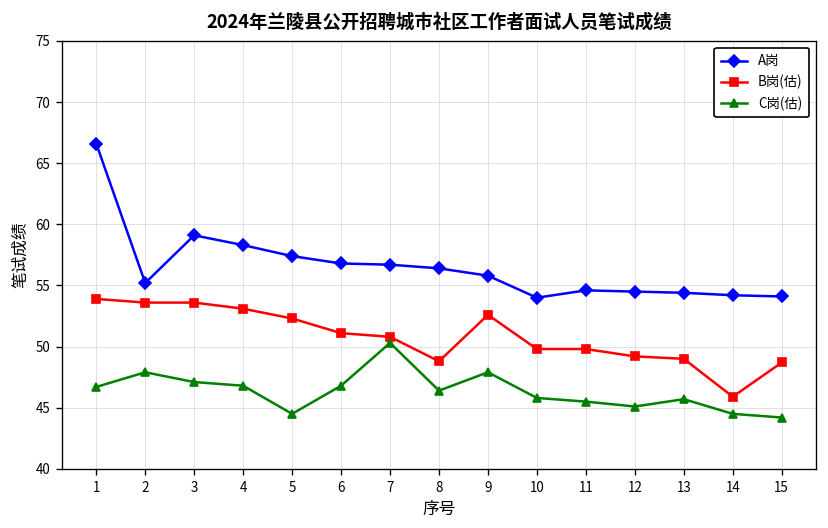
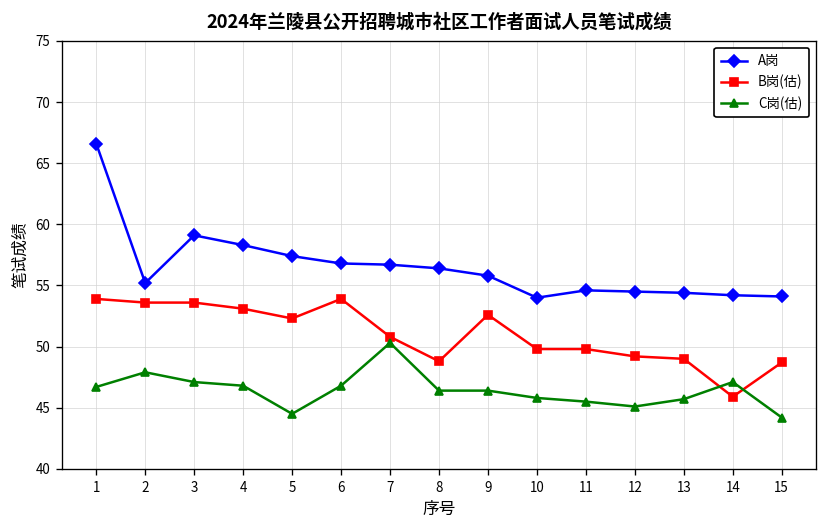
  {
    "A岗": {
      "1": 66.6,
      "2": 55.2,
      "3": 59.1,
      "4": 58.3,
      "5": 57.4,
      "6": 56.8,
      "7": 56.7,
      "8": 56.4,
      "9": 55.8,
      "10": 54.0,
      "11": 54.6,
      "12": 54.5,
      "13": 54.4,
      "14": 54.2,
      "15": 54.1
    },
    "B岗(估)": {
      "1": 53.9,
      "2": 53.6,
      "3": 53.6,
      "4": 53.1,
      "5": 52.3,
-     "6": 51.1,
+     "6": 53.9,
      "7": 50.8,
      "8": 48.8,
      "9": 52.6,
      "10": 49.8,
      "11": 49.8,
      "12": 49.2,
      "13": 49.0,
      "14": 45.9,
      "15": 48.7
    },
    "C岗(估)": {
      "1": 46.7,
      "2": 47.9,
      "3": 47.1,
      "4": 46.8,
      "5": 44.5,
      "6": 46.8,
      "7": 50.3,
      "8": 46.4,
-     "9": 47.9,
+     "9": 46.4,
      "10": 45.8,
      "11": 45.5,
      "12": 45.1,
      "13": 45.7,
-     "14": 44.5,
+     "14": 47.1,
      "15": 44.2
    }
  }
